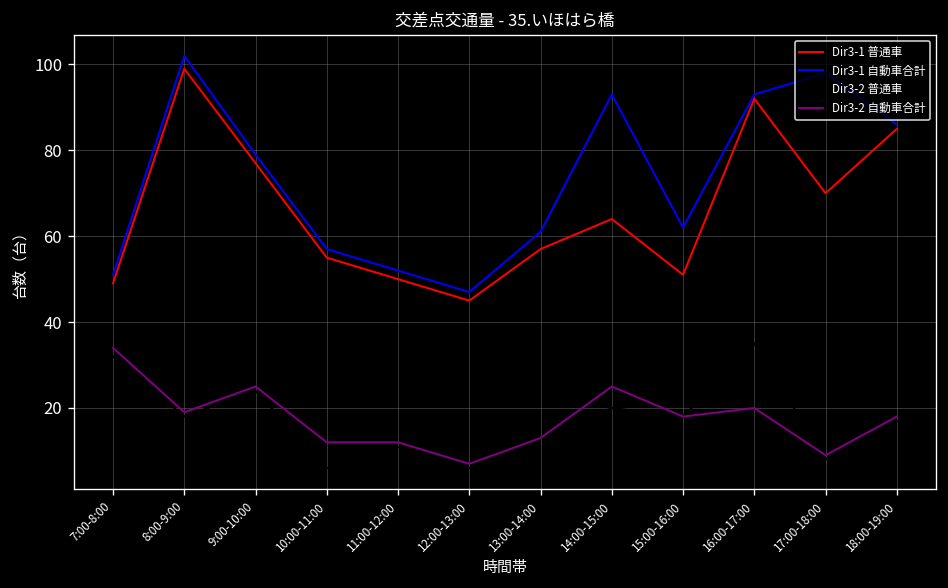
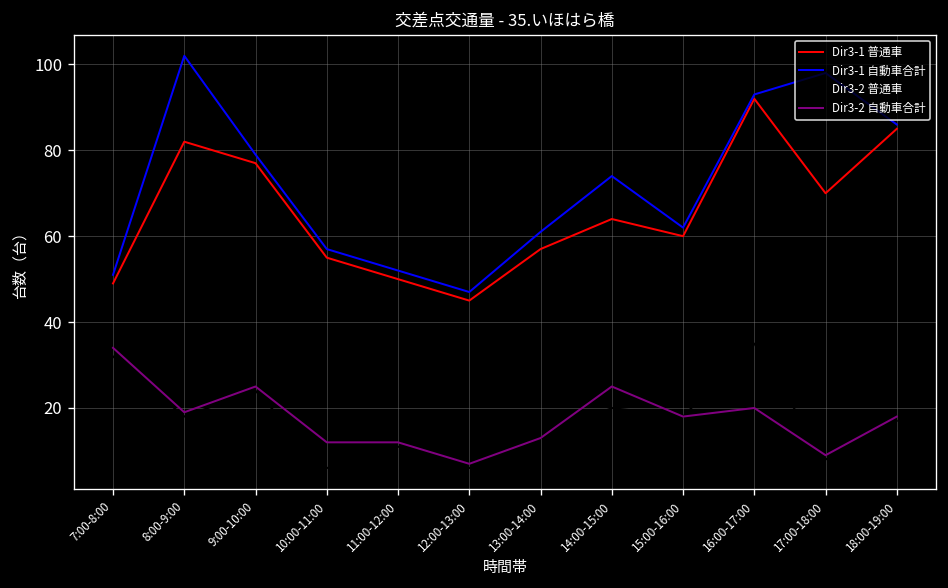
  {
    "Dir3-1 普通車": {
      "7:00-8:00": 49,
-     "8:00-9:00": 99,
+     "8:00-9:00": 82,
      "9:00-10:00": 77,
      "10:00-11:00": 55,
      "11:00-12:00": 50,
      "12:00-13:00": 45,
      "13:00-14:00": 57,
      "14:00-15:00": 64,
-     "15:00-16:00": 51,
+     "15:00-16:00": 60,
      "16:00-17:00": 92,
      "17:00-18:00": 70,
      "18:00-19:00": 85
    },
    "Dir3-1 自動車合計": {
      "7:00-8:00": 51,
      "8:00-9:00": 102,
      "9:00-10:00": 79,
      "10:00-11:00": 57,
      "11:00-12:00": 52,
      "12:00-13:00": 47,
      "13:00-14:00": 61,
-     "14:00-15:00": 93,
+     "14:00-15:00": 74,
      "15:00-16:00": 62,
      "16:00-17:00": 93,
      "18:00-19:00": 86
    },
    "Dir3-2 普通車": {
      "7:00-8:00": 32,
      "8:00-9:00": 18,
      "9:00-10:00": 24,
      "10:00-11:00": 6,
      "11:00-12:00": 11,
      "12:00-13:00": 6,
      "14:00-15:00": 20,
      "16:00-17:00": 35,
      "17:00-18:00": 8,
      "18:00-19:00": 17
    },
    "Dir3-2 自動車合計": {
      "7:00-8:00": 34,
      "8:00-9:00": 19,
      "9:00-10:00": 25,
      "10:00-11:00": 12,
      "11:00-12:00": 12,
      "12:00-13:00": 7,
      "14:00-15:00": 25,
      "16:00-17:00": 20,
      "17:00-18:00": 9,
      "18:00-19:00": 18
    }
  }
